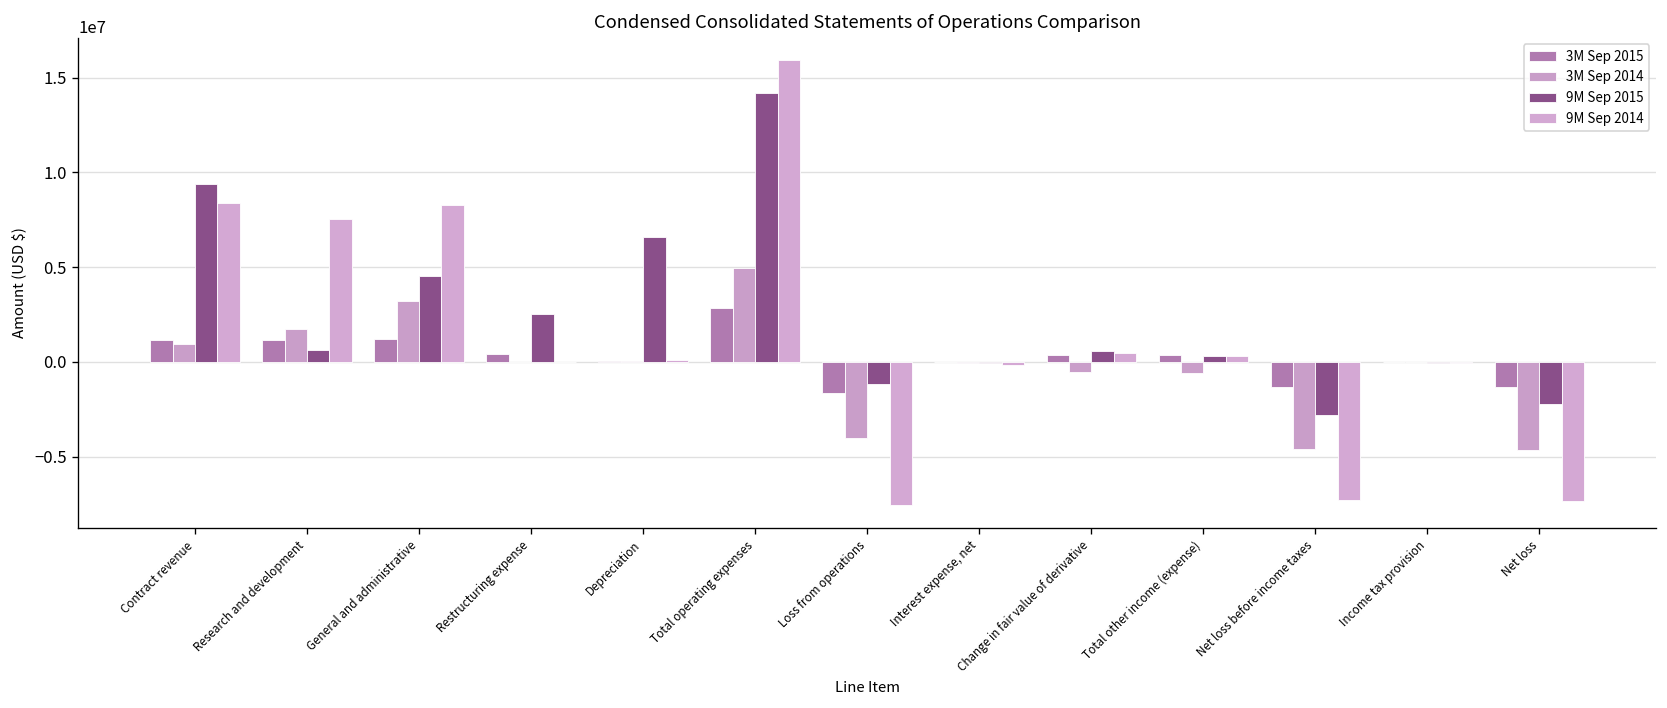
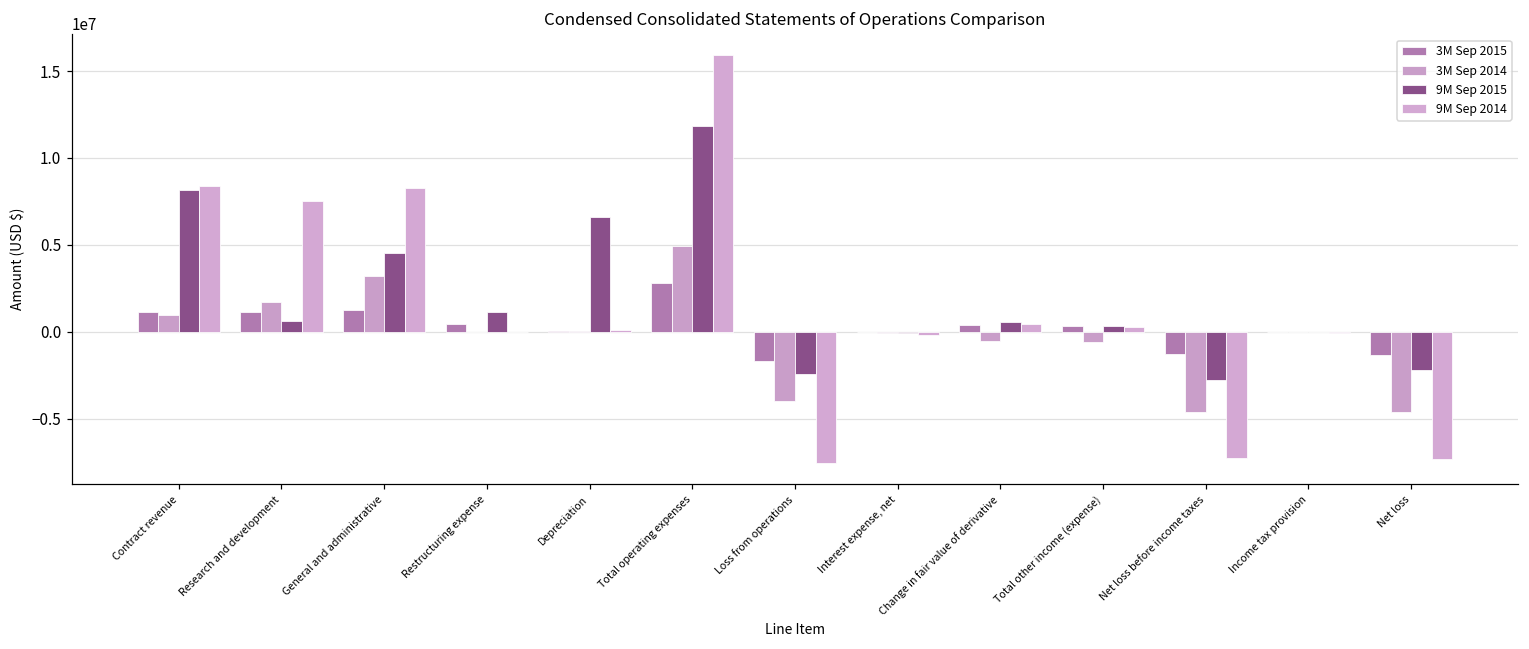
  {
    "9M Sep 2015": {
-     "Contract revenue": 9400000,
+     "Contract revenue": 8100000,
      "Research and development": 600000,
      "General and administrative": 4500000,
-     "Restructuring expense": 2500000,
+     "Restructuring expense": 1100000,
      "Depreciation": 6600000,
-     "Total operating expenses": 14200000,
-     "Loss from operations": -1200000,
+     "Total operating expenses": 11800000,
+     "Loss from operations": -2500000,
      "Change in fair value of derivative": 600000,
      "Total other income (expense)": 300000,
      "Net loss before income taxes": -2800000,
      "Net loss": -2200000
    }
  }
